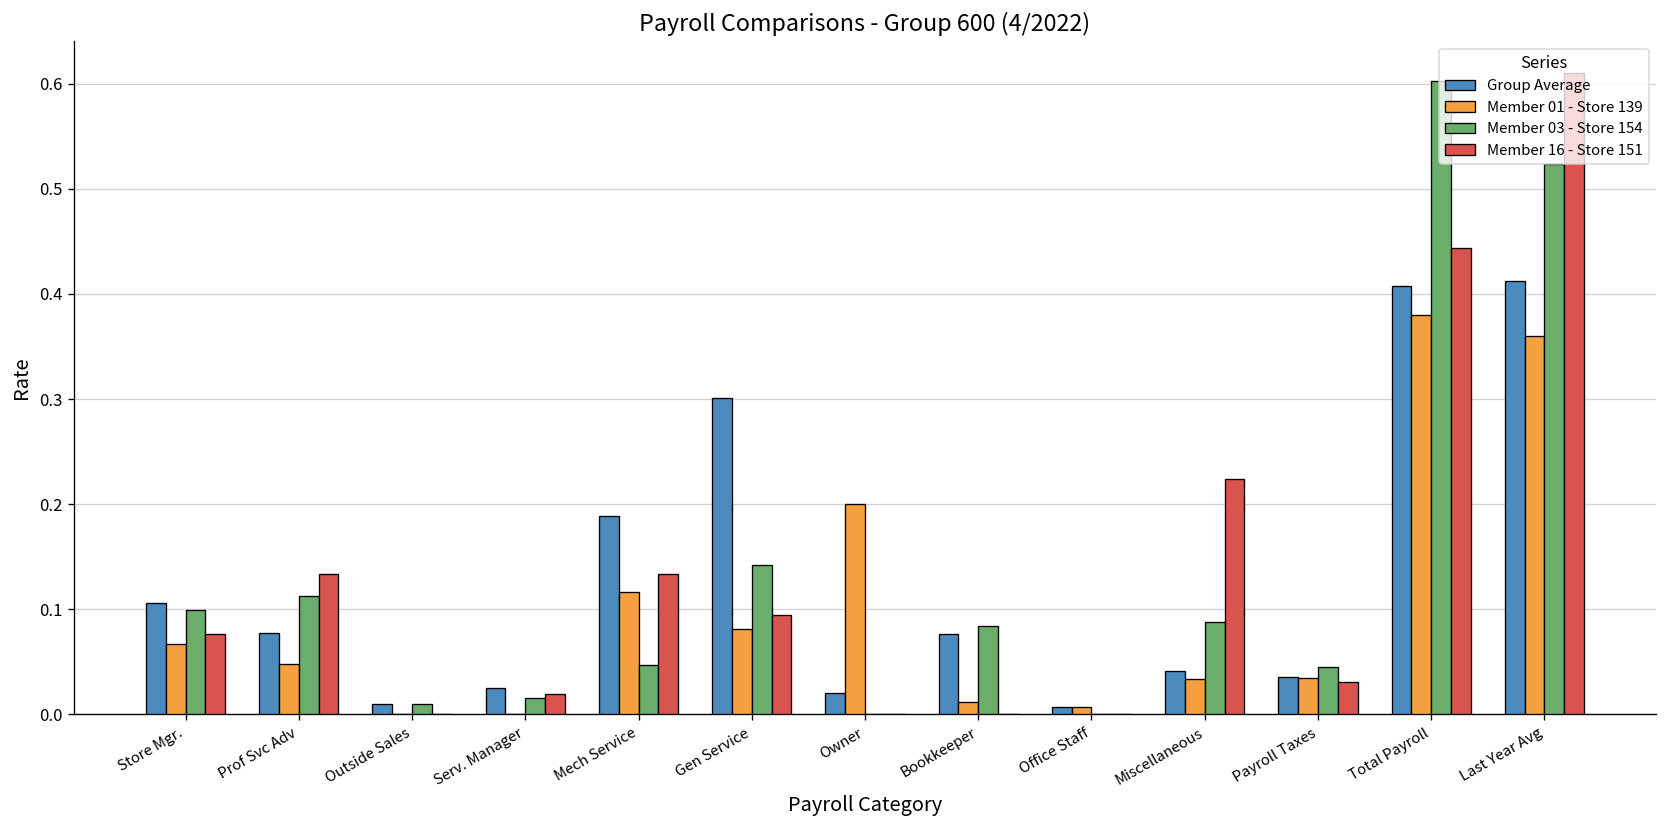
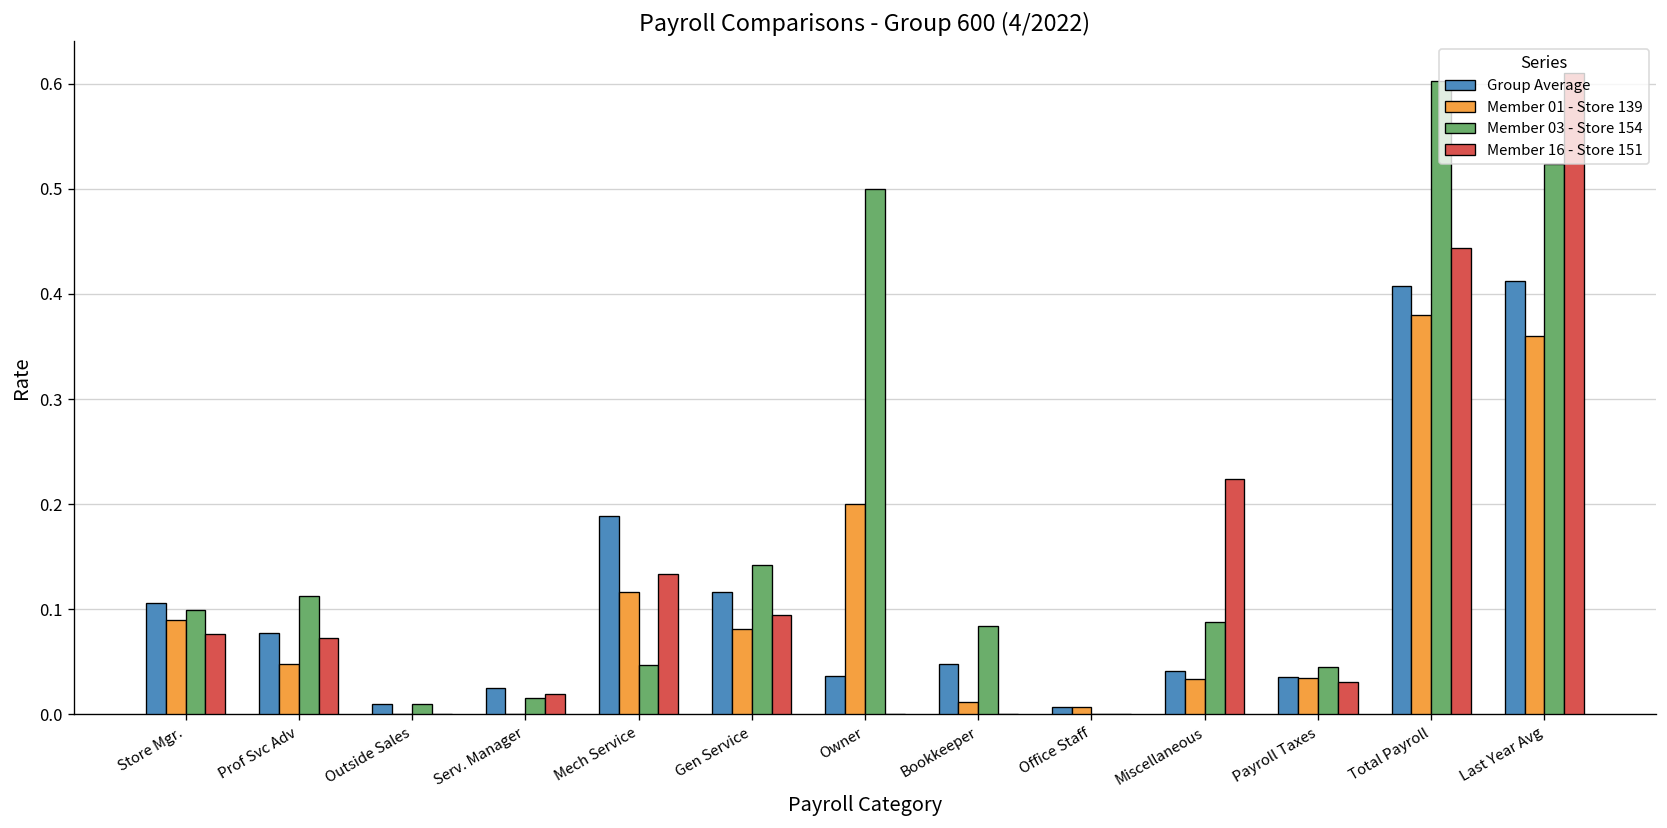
  {
    "Group Average": {
      "Store Mgr.": 0.11,
      "Prof Svc Adv": 0.08,
      "Outside Sales": 0.01,
      "Serv. Manager": 0.02,
      "Mech Service": 0.19,
-     "Gen Service": 0.30,
-     "Owner": 0.02,
-     "Bookkeeper": 0.08,
+     "Gen Service": 0.12,
+     "Owner": 0.04,
+     "Bookkeeper": 0.05,
      "Office Staff": 0.01,
      "Miscellaneous": 0.04,
      "Payroll Taxes": 0.04,
      "Total Payroll": 0.41,
      "Last Year Avg": 0.41
    },
    "Member 01 - Store 139": {
-     "Store Mgr.": 0.07,
+     "Store Mgr.": 0.09,
      "Prof Svc Adv": 0.05,
      "Outside Sales": 0.00,
      "Serv. Manager": 0.00,
      "Mech Service": 0.12,
      "Gen Service": 0.08,
      "Owner": 0.20,
      "Bookkeeper": 0.01,
      "Office Staff": 0.01,
      "Miscellaneous": 0.03,
      "Payroll Taxes": 0.04,
      "Total Payroll": 0.38,
      "Last Year Avg": 0.36
    },
    "Member 03 - Store 154": {
      "Store Mgr.": 0.1,
      "Prof Svc Adv": 0.11,
      "Outside Sales": 0.01,
      "Serv. Manager": 0.02,
      "Mech Service": 0.05,
      "Gen Service": 0.14,
-     "Owner": 0.0,
+     "Owner": 0.5,
      "Bookkeeper": 0.08,
      "Office Staff": 0.0,
      "Miscellaneous": 0.09,
      "Payroll Taxes": 0.05
    },
    "Member 16 - Store 151": {
      "Store Mgr.": 0.08,
-     "Prof Svc Adv": 0.13,
+     "Prof Svc Adv": 0.07,
      "Outside Sales": 0.00,
      "Serv. Manager": 0.02,
      "Mech Service": 0.13,
      "Gen Service": 0.09,
      "Owner": 0.00,
      "Bookkeeper": 0.00,
      "Office Staff": 0.00,
      "Miscellaneous": 0.22,
      "Payroll Taxes": 0.03,
      "Total Payroll": 0.44
    }
  }
